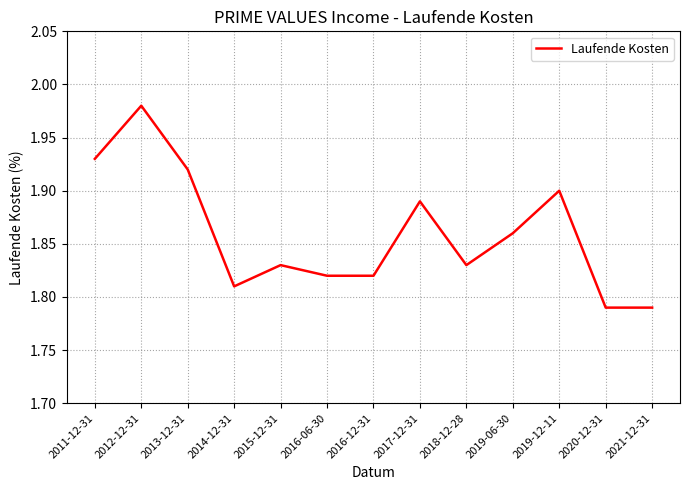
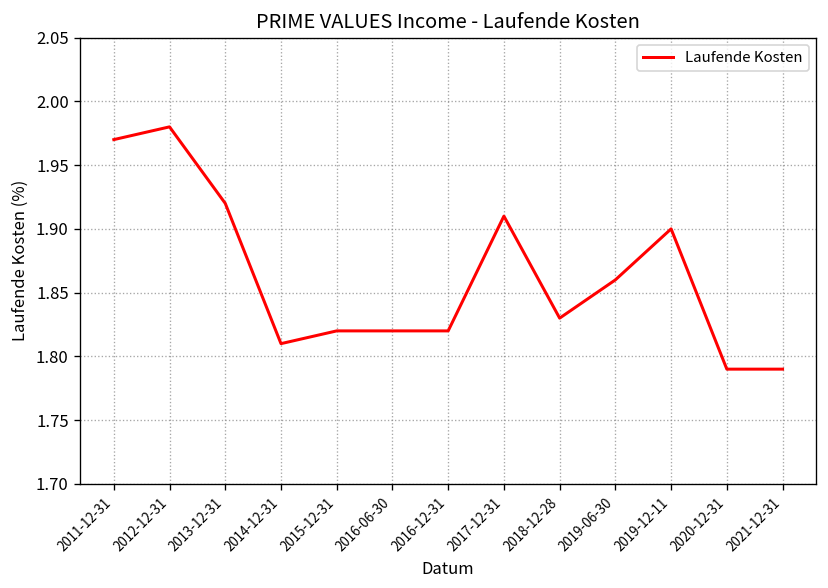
  {
-   "2011-12-31": 1.93,
+   "2011-12-31": 1.97,
    "2012-12-31": 1.98,
    "2013-12-31": 1.92,
    "2014-12-31": 1.81,
-   "2015-12-31": 1.83,
+   "2015-12-31": 1.82,
    "2016-06-30": 1.82,
    "2016-12-31": 1.82,
-   "2017-12-31": 1.89,
+   "2017-12-31": 1.91,
    "2018-12-28": 1.83,
    "2019-06-30": 1.86,
    "2019-12-11": 1.90,
    "2020-12-31": 1.79,
    "2021-12-31": 1.79
  }
